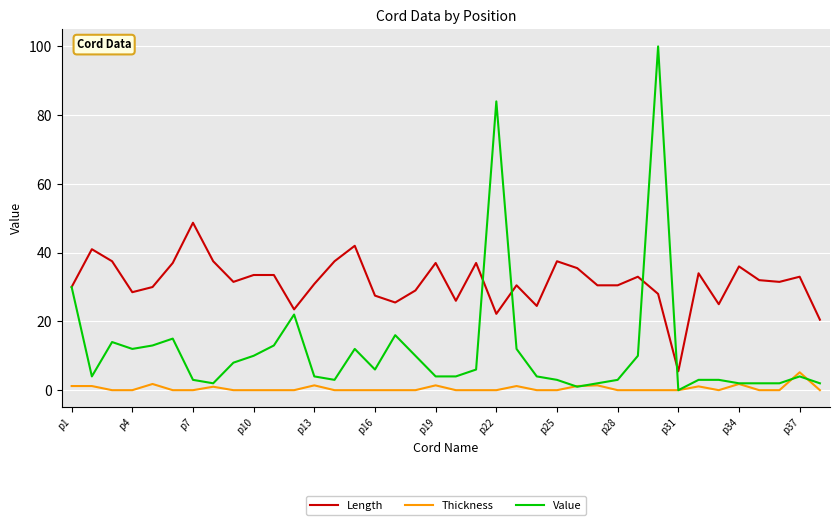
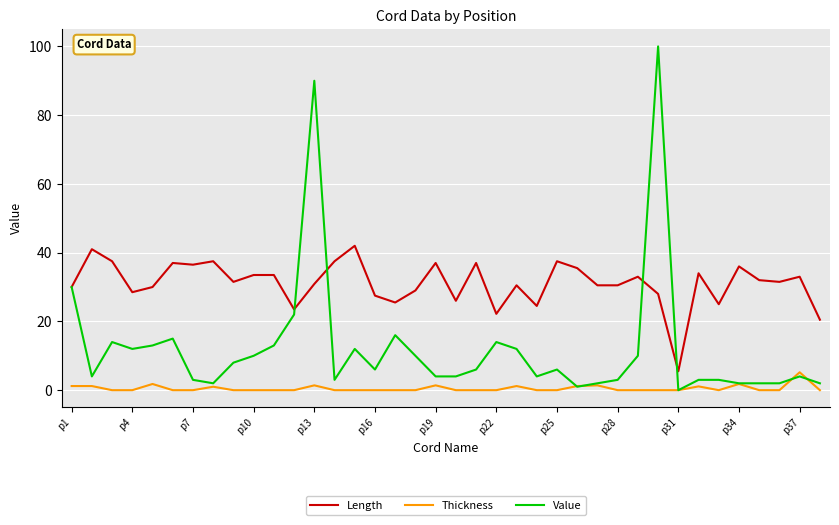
  {
    "Length": {
      "p4": 29,
-     "p7": 49,
+     "p7": 37,
      "p10": 34,
      "p13": 31,
      "p16": 28,
      "p19": 37,
      "p22": 22,
      "p25": 38,
      "p28": 31,
      "p31": 6,
      "p34": 36,
      "p37": 33
    },
    "Thickness": {
      "p1": 1,
      "p4": 0,
      "p7": 0,
      "p10": 0,
      "p13": 1,
      "p16": 0,
      "p19": 1,
      "p22": 0,
      "p25": 0,
      "p28": 0,
      "p37": 5
    },
    "Value": {
      "p4": 12,
      "p7": 3,
      "p10": 10,
-     "p13": 4,
+     "p13": 90,
      "p16": 6,
      "p19": 4,
-     "p22": 84,
-     "p25": 3,
+     "p22": 14,
+     "p25": 6,
      "p28": 3,
      "p37": 4
    }
  }
